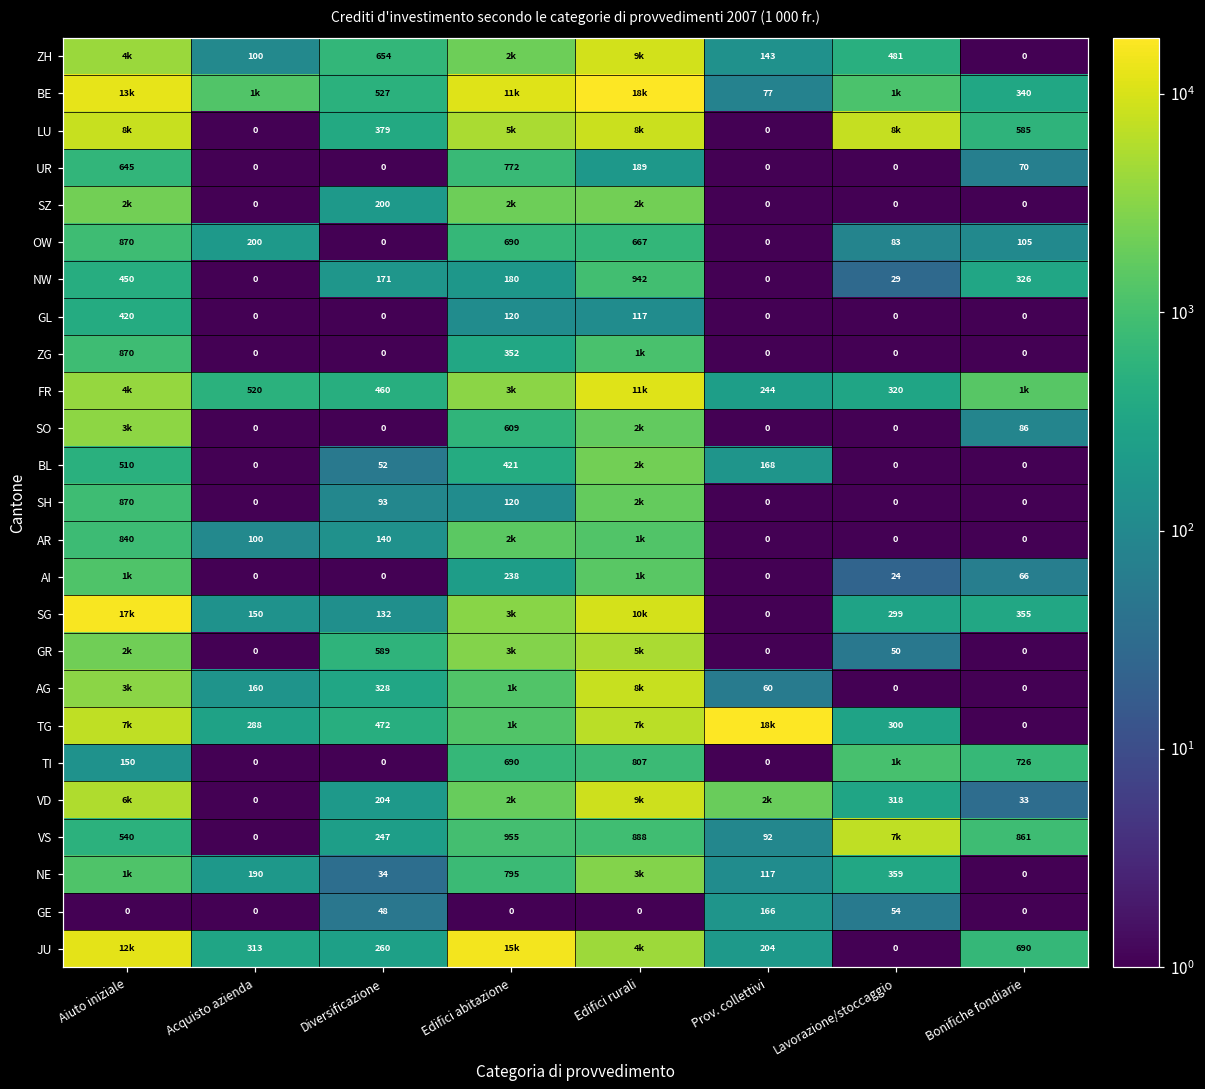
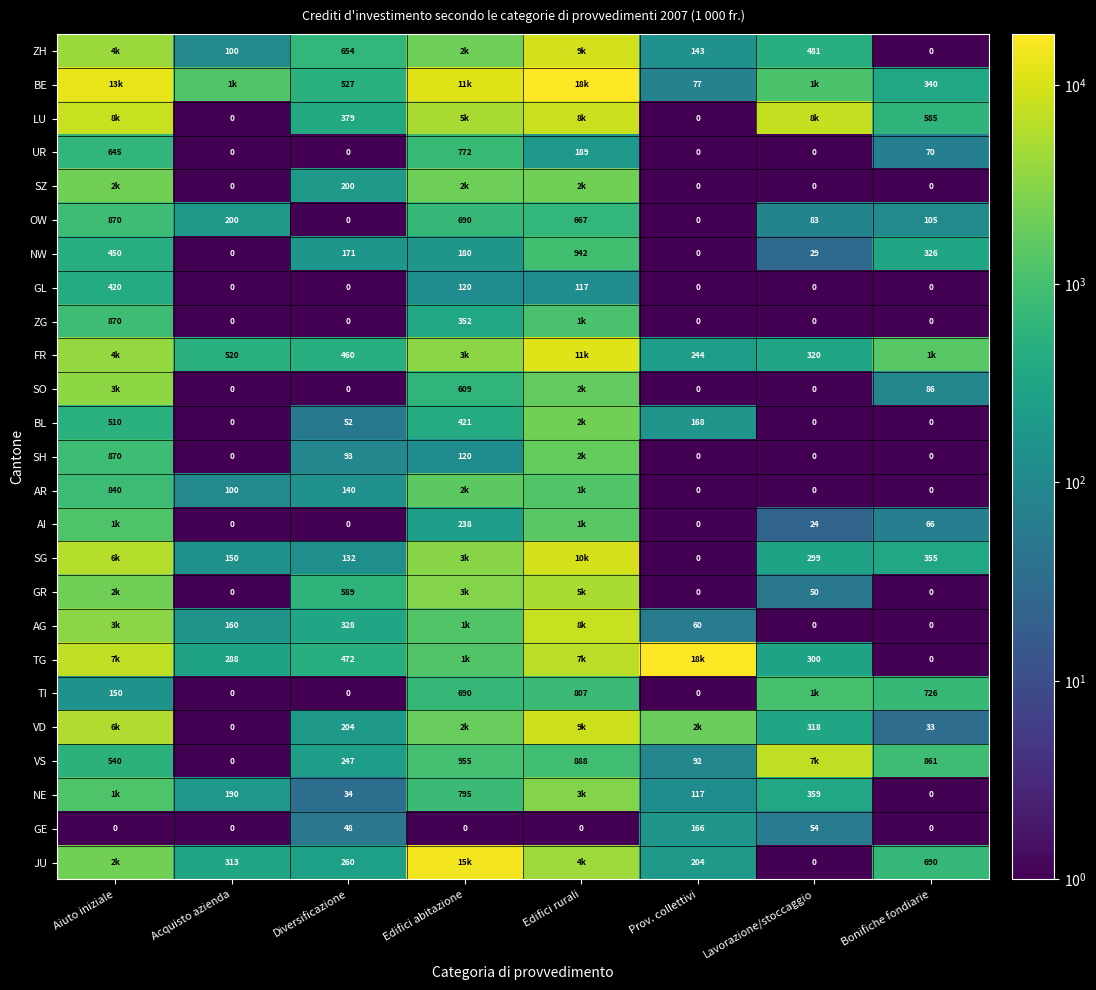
  {
    "ZH": {
      "Aiuto iniziale": "4k",
      "Acquisto azienda": "100",
      "Diversificazione": "654",
      "Edifici abitazione": "2k",
      "Edifici rurali": "9k",
      "Prov. collettivi": "143",
      "Lavorazione/stoccaggio": "481",
      "Bonifiche fondiarie": "0"
    },
    "BE": {
      "Aiuto iniziale": "13k",
      "Acquisto azienda": "1k",
      "Diversificazione": "527",
      "Edifici abitazione": "11k",
      "Edifici rurali": "18k",
      "Prov. collettivi": "77",
      "Lavorazione/stoccaggio": "1k",
      "Bonifiche fondiarie": "340"
    },
    "LU": {
      "Aiuto iniziale": "8k",
      "Acquisto azienda": "0",
      "Diversificazione": "379",
      "Edifici abitazione": "5k",
      "Edifici rurali": "8k",
      "Prov. collettivi": "0",
      "Lavorazione/stoccaggio": "8k",
      "Bonifiche fondiarie": "585"
    },
    "UR": {
      "Aiuto iniziale": "645",
      "Acquisto azienda": "0",
      "Diversificazione": "0",
      "Edifici abitazione": "772",
      "Edifici rurali": "189",
      "Prov. collettivi": "0",
      "Lavorazione/stoccaggio": "0",
      "Bonifiche fondiarie": "70"
    },
    "SZ": {
      "Aiuto iniziale": "2k",
      "Acquisto azienda": "0",
      "Diversificazione": "200",
      "Edifici abitazione": "2k",
      "Edifici rurali": "2k",
      "Prov. collettivi": "0",
      "Lavorazione/stoccaggio": "0",
      "Bonifiche fondiarie": "0"
    },
    "OW": {
      "Aiuto iniziale": "870",
      "Acquisto azienda": "200",
      "Diversificazione": "0",
      "Edifici abitazione": "690",
      "Edifici rurali": "667",
      "Prov. collettivi": "0",
      "Lavorazione/stoccaggio": "83",
      "Bonifiche fondiarie": "105"
    },
    "NW": {
      "Aiuto iniziale": "450",
      "Acquisto azienda": "0",
      "Diversificazione": "171",
      "Edifici abitazione": "180",
      "Edifici rurali": "942",
      "Prov. collettivi": "0",
      "Lavorazione/stoccaggio": "29",
      "Bonifiche fondiarie": "326"
    },
    "GL": {
      "Aiuto iniziale": "420",
      "Acquisto azienda": "0",
      "Diversificazione": "0",
      "Edifici abitazione": "120",
      "Edifici rurali": "117",
      "Prov. collettivi": "0",
      "Lavorazione/stoccaggio": "0",
      "Bonifiche fondiarie": "0"
    },
    "ZG": {
      "Aiuto iniziale": "870",
      "Acquisto azienda": "0",
      "Diversificazione": "0",
      "Edifici abitazione": "352",
      "Edifici rurali": "1k",
      "Prov. collettivi": "0",
      "Lavorazione/stoccaggio": "0",
      "Bonifiche fondiarie": "0"
    },
    "FR": {
      "Aiuto iniziale": "4k",
      "Acquisto azienda": "520",
      "Diversificazione": "460",
      "Edifici abitazione": "3k",
      "Edifici rurali": "11k",
      "Prov. collettivi": "244",
      "Lavorazione/stoccaggio": "320",
      "Bonifiche fondiarie": "1k"
    },
    "SO": {
      "Aiuto iniziale": "3k",
      "Acquisto azienda": "0",
      "Diversificazione": "0",
      "Edifici abitazione": "609",
      "Edifici rurali": "2k",
      "Prov. collettivi": "0",
      "Lavorazione/stoccaggio": "0",
      "Bonifiche fondiarie": "86"
    },
    "BL": {
      "Aiuto iniziale": "510",
      "Acquisto azienda": "0",
      "Diversificazione": "52",
      "Edifici abitazione": "421",
      "Edifici rurali": "2k",
      "Prov. collettivi": "168",
      "Lavorazione/stoccaggio": "0",
      "Bonifiche fondiarie": "0"
    },
    "SH": {
      "Aiuto iniziale": "870",
      "Acquisto azienda": "0",
      "Diversificazione": "93",
      "Edifici abitazione": "120",
      "Edifici rurali": "2k",
      "Prov. collettivi": "0",
      "Lavorazione/stoccaggio": "0",
      "Bonifiche fondiarie": "0"
    },
    "AR": {
      "Aiuto iniziale": "840",
      "Acquisto azienda": "100",
      "Diversificazione": "140",
      "Edifici abitazione": "2k",
      "Edifici rurali": "1k",
      "Prov. collettivi": "0",
      "Lavorazione/stoccaggio": "0",
      "Bonifiche fondiarie": "0"
    },
    "AI": {
      "Aiuto iniziale": "1k",
      "Acquisto azienda": "0",
      "Diversificazione": "0",
      "Edifici abitazione": "238",
      "Edifici rurali": "1k",
      "Prov. collettivi": "0",
      "Lavorazione/stoccaggio": "24",
      "Bonifiche fondiarie": "66"
    },
    "SG": {
-     "Aiuto iniziale": "17k",
+     "Aiuto iniziale": "6k",
      "Acquisto azienda": "150",
      "Diversificazione": "132",
      "Edifici abitazione": "3k",
      "Edifici rurali": "10k",
      "Prov. collettivi": "0",
      "Lavorazione/stoccaggio": "299",
      "Bonifiche fondiarie": "355"
    },
    "GR": {
      "Aiuto iniziale": "2k",
      "Acquisto azienda": "0",
      "Diversificazione": "589",
      "Edifici abitazione": "3k",
      "Edifici rurali": "5k",
      "Prov. collettivi": "0",
      "Lavorazione/stoccaggio": "50",
      "Bonifiche fondiarie": "0"
    },
    "AG": {
      "Aiuto iniziale": "3k",
      "Acquisto azienda": "160",
      "Diversificazione": "328",
      "Edifici abitazione": "1k",
      "Edifici rurali": "8k",
      "Prov. collettivi": "60",
      "Lavorazione/stoccaggio": "0",
      "Bonifiche fondiarie": "0"
    },
    "TG": {
      "Aiuto iniziale": "7k",
      "Acquisto azienda": "288",
      "Diversificazione": "472",
      "Edifici abitazione": "1k",
      "Edifici rurali": "7k",
      "Prov. collettivi": "18k",
      "Lavorazione/stoccaggio": "300",
      "Bonifiche fondiarie": "0"
    },
    "TI": {
      "Aiuto iniziale": "150",
      "Acquisto azienda": "0",
      "Diversificazione": "0",
      "Edifici abitazione": "690",
      "Edifici rurali": "807",
      "Prov. collettivi": "0",
      "Lavorazione/stoccaggio": "1k",
      "Bonifiche fondiarie": "726"
    },
    "VD": {
      "Aiuto iniziale": "6k",
      "Acquisto azienda": "0",
      "Diversificazione": "204",
      "Edifici abitazione": "2k",
      "Edifici rurali": "9k",
      "Prov. collettivi": "2k",
      "Lavorazione/stoccaggio": "318",
      "Bonifiche fondiarie": "33"
    },
    "VS": {
      "Aiuto iniziale": "540",
      "Acquisto azienda": "0",
      "Diversificazione": "247",
      "Edifici abitazione": "955",
      "Edifici rurali": "888",
      "Prov. collettivi": "92",
      "Lavorazione/stoccaggio": "7k",
      "Bonifiche fondiarie": "861"
    },
    "NE": {
      "Aiuto iniziale": "1k",
      "Acquisto azienda": "190",
      "Diversificazione": "34",
      "Edifici abitazione": "795",
      "Edifici rurali": "3k",
      "Prov. collettivi": "117",
      "Lavorazione/stoccaggio": "359",
      "Bonifiche fondiarie": "0"
    },
    "GE": {
      "Aiuto iniziale": "0",
      "Acquisto azienda": "0",
      "Diversificazione": "48",
      "Edifici abitazione": "0",
      "Edifici rurali": "0",
      "Prov. collettivi": "166",
      "Lavorazione/stoccaggio": "54",
      "Bonifiche fondiarie": "0"
    },
    "JU": {
-     "Aiuto iniziale": "12k",
+     "Aiuto iniziale": "2k",
      "Acquisto azienda": "313",
      "Diversificazione": "260",
      "Edifici abitazione": "15k",
      "Edifici rurali": "4k",
      "Prov. collettivi": "204",
      "Lavorazione/stoccaggio": "0",
      "Bonifiche fondiarie": "690"
    }
  }
